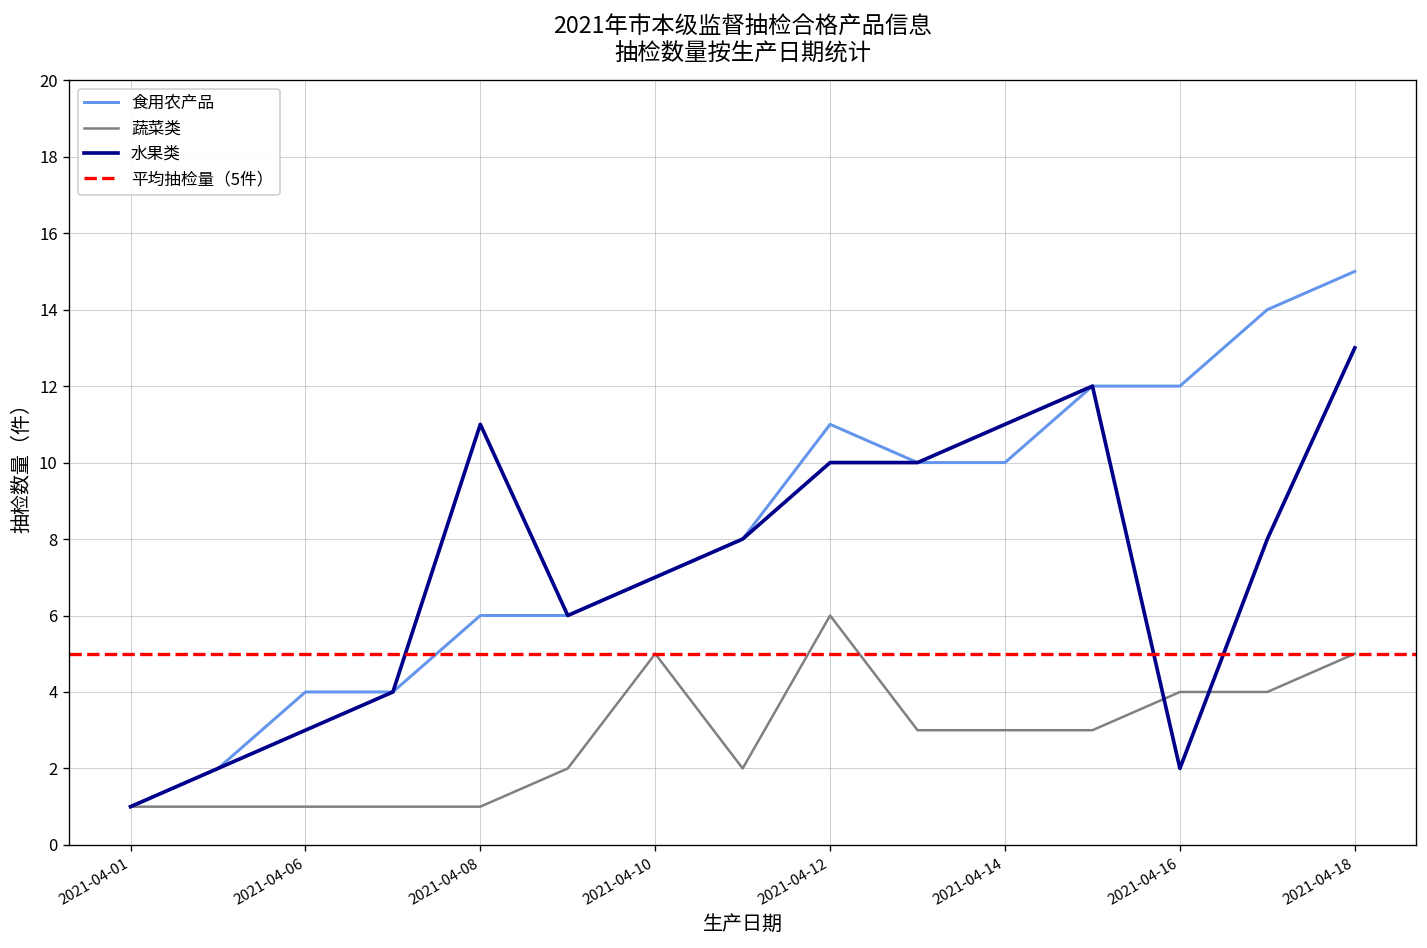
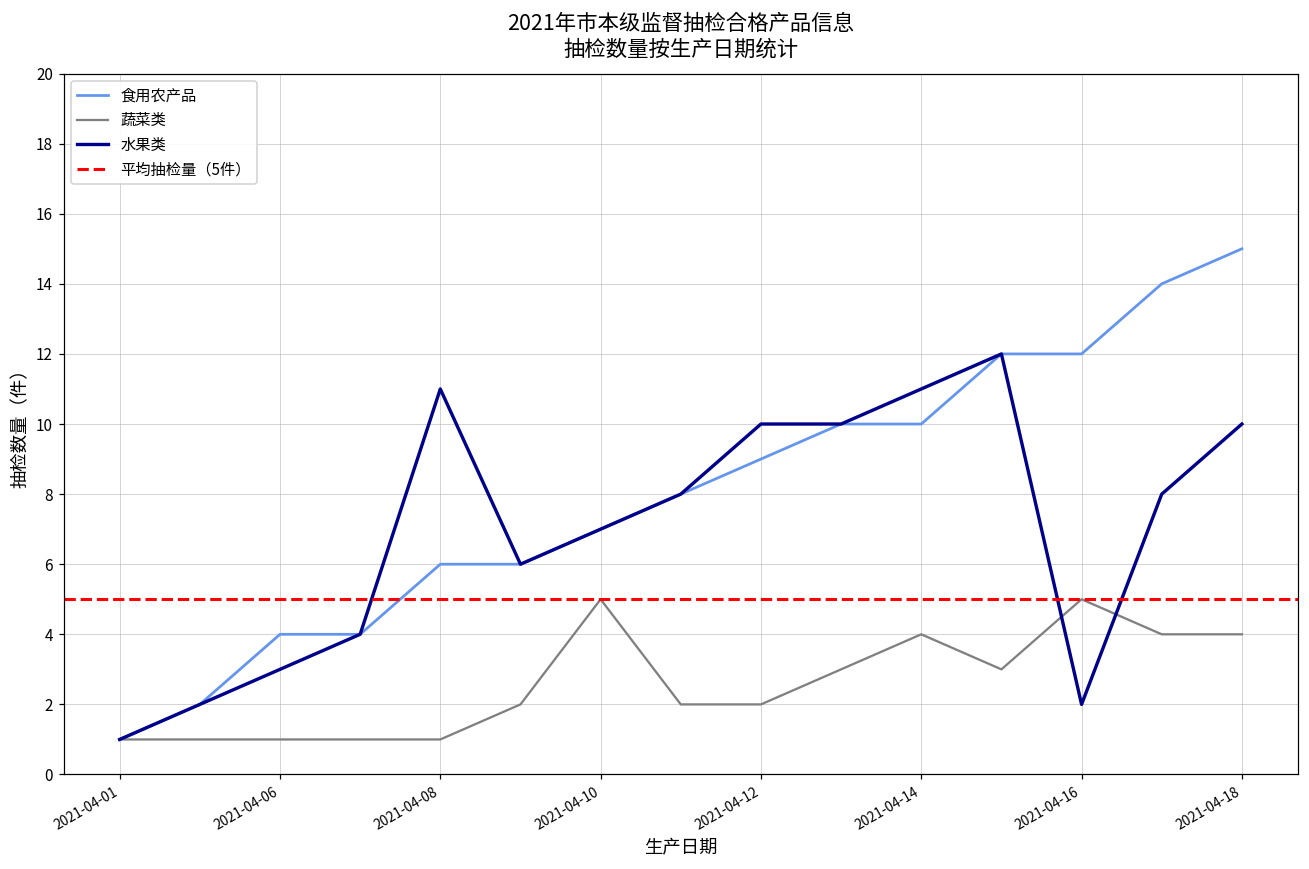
  {
    "食用农产品": {
      "2021-04-06": 4,
      "2021-04-08": 6,
-     "2021-04-12": 11,
+     "2021-04-12": 9,
      "2021-04-14": 10,
      "2021-04-16": 12,
      "2021-04-18": 15
    },
    "蔬菜类": {
      "2021-04-06": 1,
      "2021-04-08": 1,
      "2021-04-10": 5,
-     "2021-04-12": 6,
-     "2021-04-14": 3,
-     "2021-04-16": 4,
-     "2021-04-18": 5
+     "2021-04-12": 2,
+     "2021-04-14": 4,
+     "2021-04-16": 5,
+     "2021-04-18": 4
    },
    "水果类": {
      "2021-04-06": 3,
      "2021-04-08": 11,
      "2021-04-12": 10,
      "2021-04-14": 11,
      "2021-04-16": 2,
-     "2021-04-18": 13
+     "2021-04-18": 10
    }
  }
